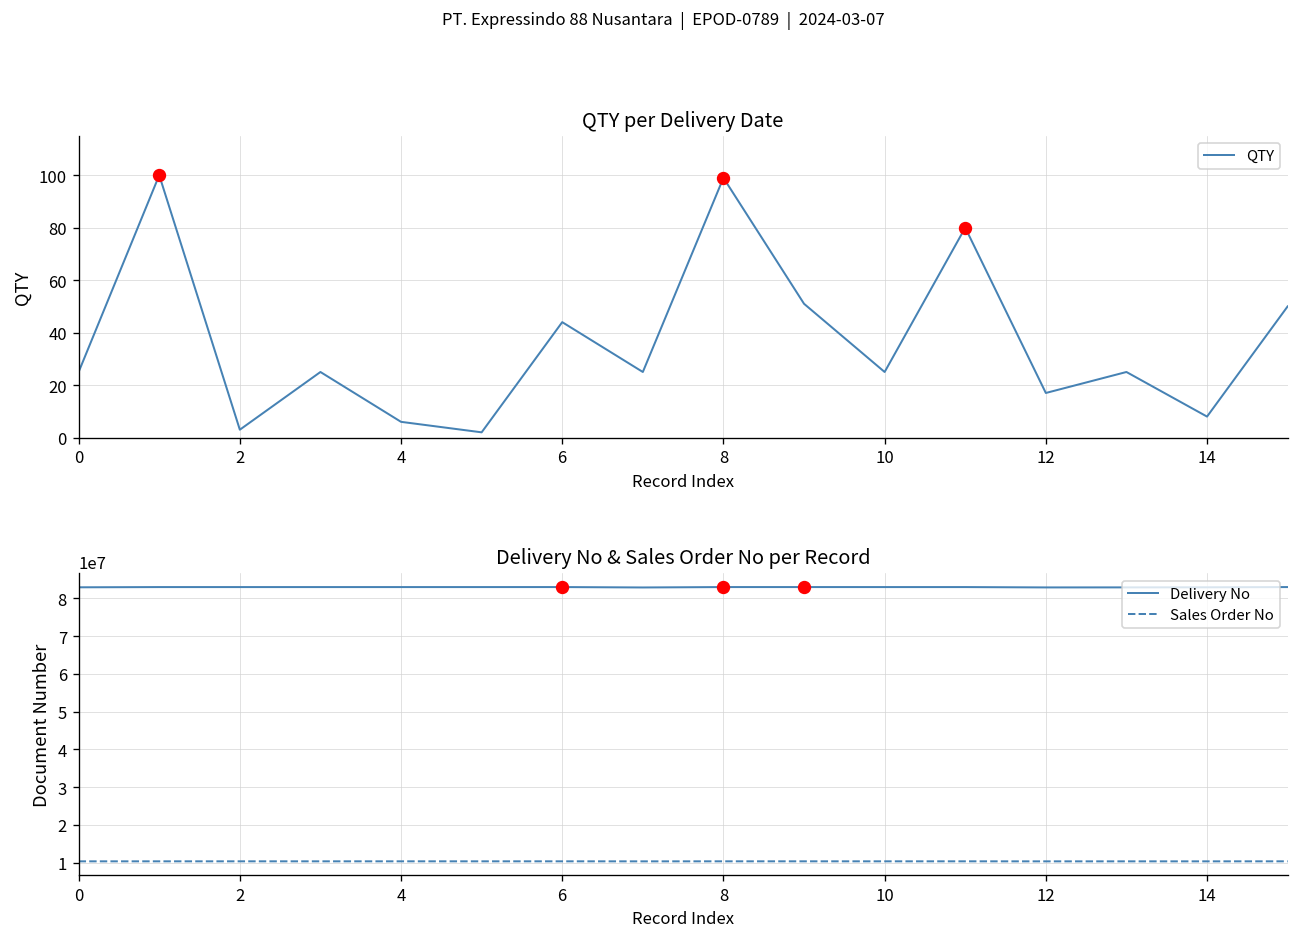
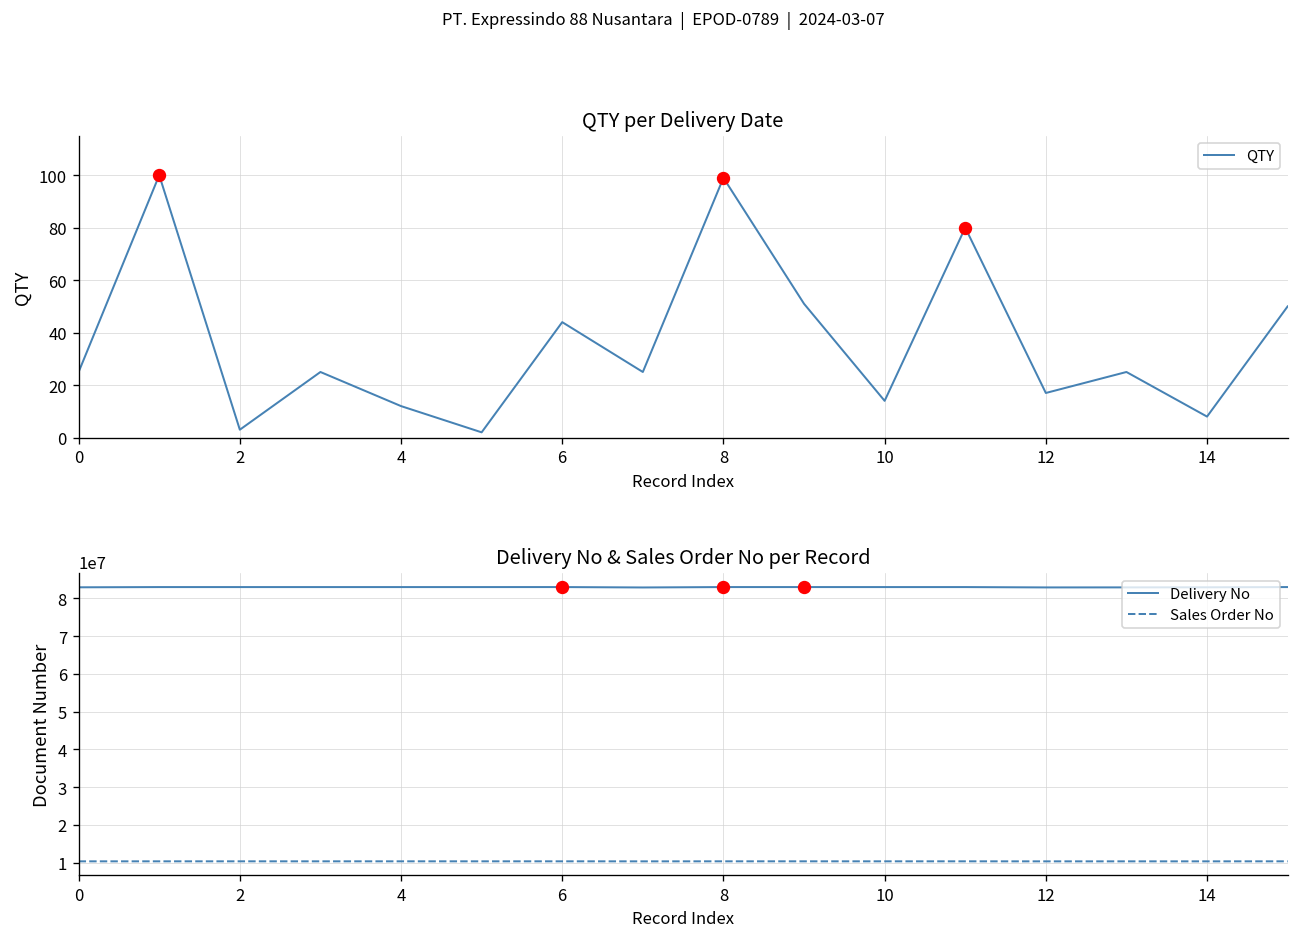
  {
    "QTY per Delivery Date": {
      "QTY": {
        "0": 25,
        "2": 3,
-       "4": 6,
+       "4": 12,
        "6": 44,
-       "10": 25,
+       "10": 14,
        "12": 17,
        "14": 8
      }
    }
  }
